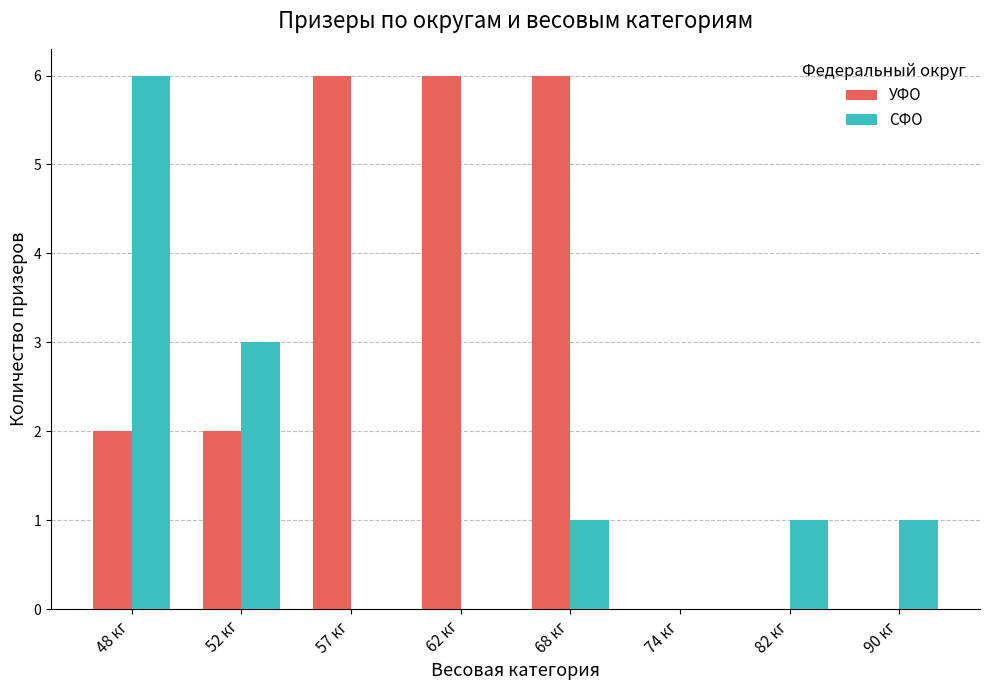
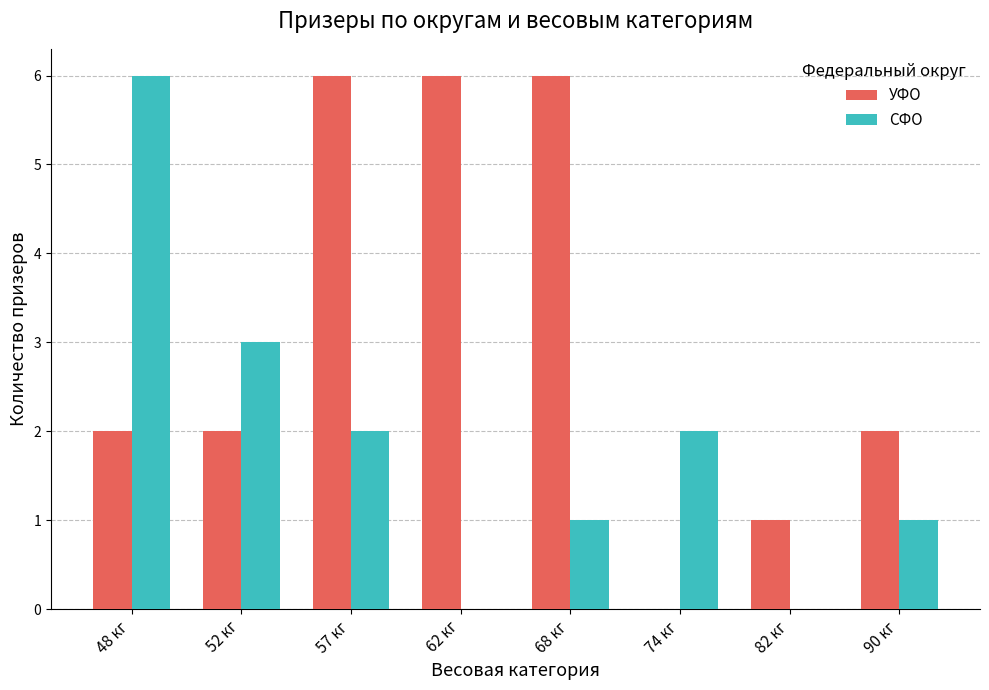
  {
    "УФО": {
      "48 кг": 2,
      "52 кг": 2,
      "57 кг": 6,
      "62 кг": 6,
      "68 кг": 6,
      "74 кг": 0,
-     "82 кг": 0,
-     "90 кг": 0
+     "82 кг": 1,
+     "90 кг": 2
    },
    "СФО": {
      "48 кг": 6,
      "52 кг": 3,
-     "57 кг": 0,
+     "57 кг": 2,
      "62 кг": 0,
      "68 кг": 1,
-     "74 кг": 0,
-     "82 кг": 1,
+     "74 кг": 2,
+     "82 кг": 0,
      "90 кг": 1
    }
  }
